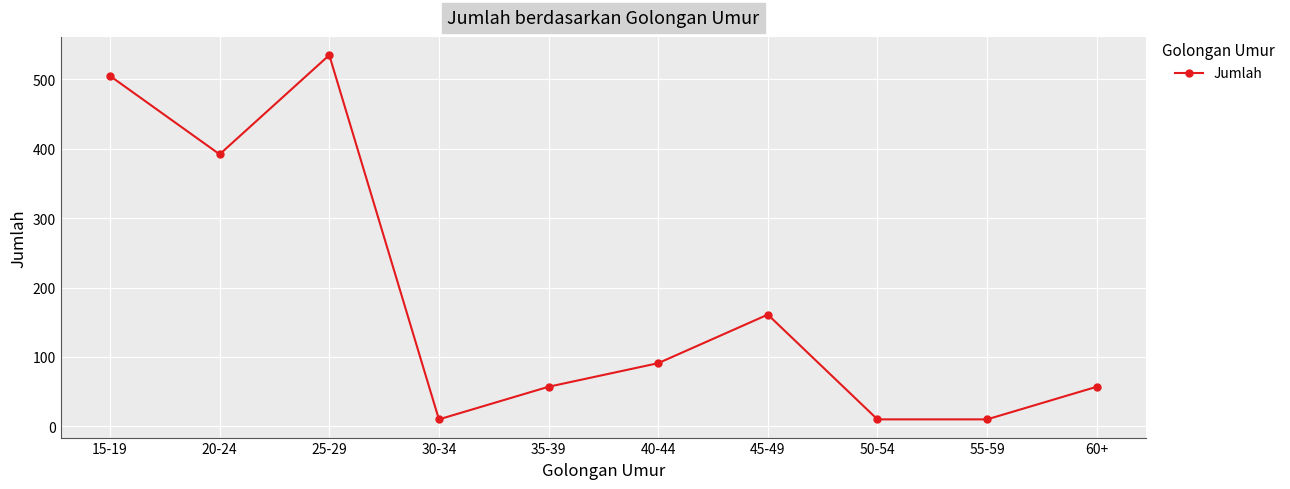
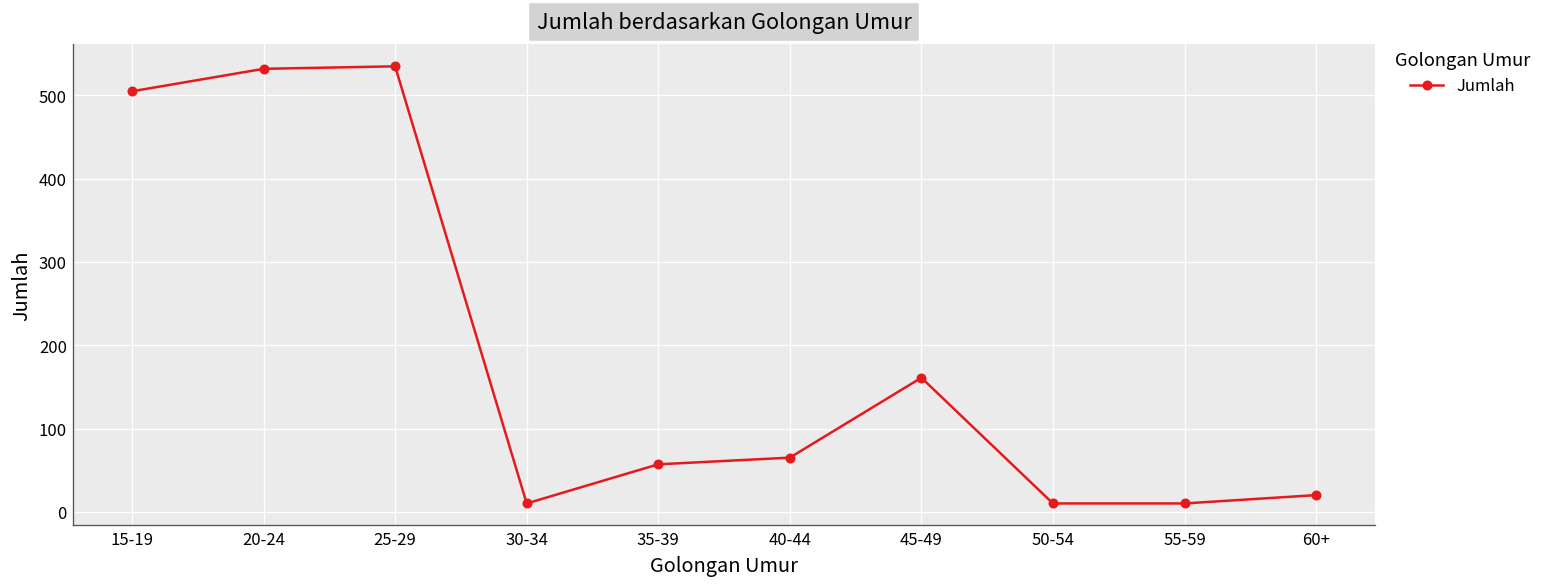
  {
    "15-19": 510,
-   "20-24": 390,
+   "20-24": 530,
    "25-29": 540,
    "30-34": 10,
    "35-39": 60,
-   "40-44": 90,
+   "40-44": 70,
    "45-49": 160,
    "50-54": 10,
    "55-59": 10,
-   "60+": 60
+   "60+": 20
  }
